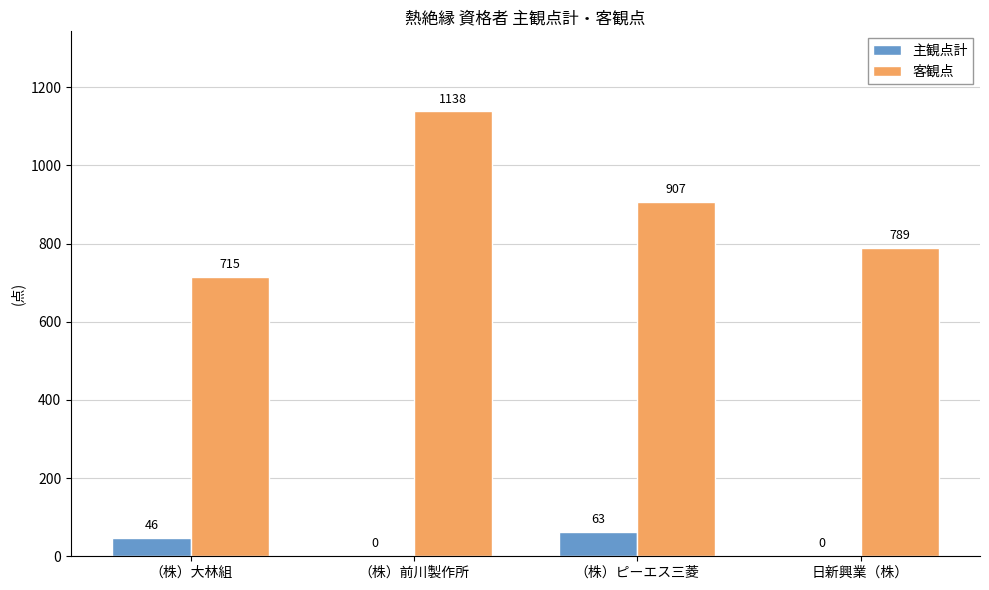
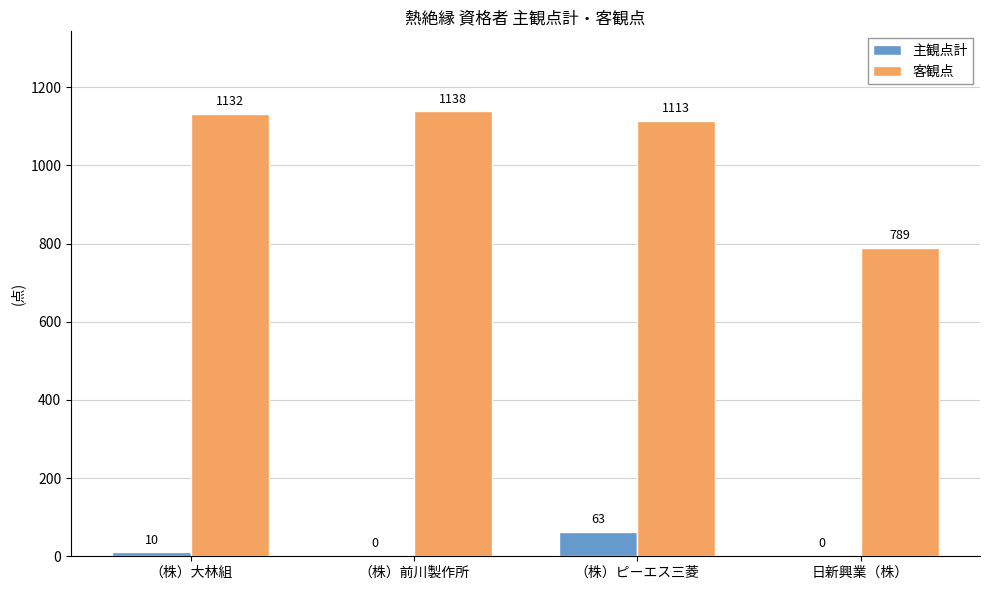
  {
    "主観点計": {
-     "（株）大林組": 46,
+     "（株）大林組": 10,
      "（株）前川製作所": 0,
      "（株）ピーエス三菱": 63,
      "日新興業（株）": 0
    },
    "客観点": {
-     "（株）大林組": 715,
+     "（株）大林組": 1132,
      "（株）前川製作所": 1138,
-     "（株）ピーエス三菱": 907,
+     "（株）ピーエス三菱": 1113,
      "日新興業（株）": 789
    }
  }
